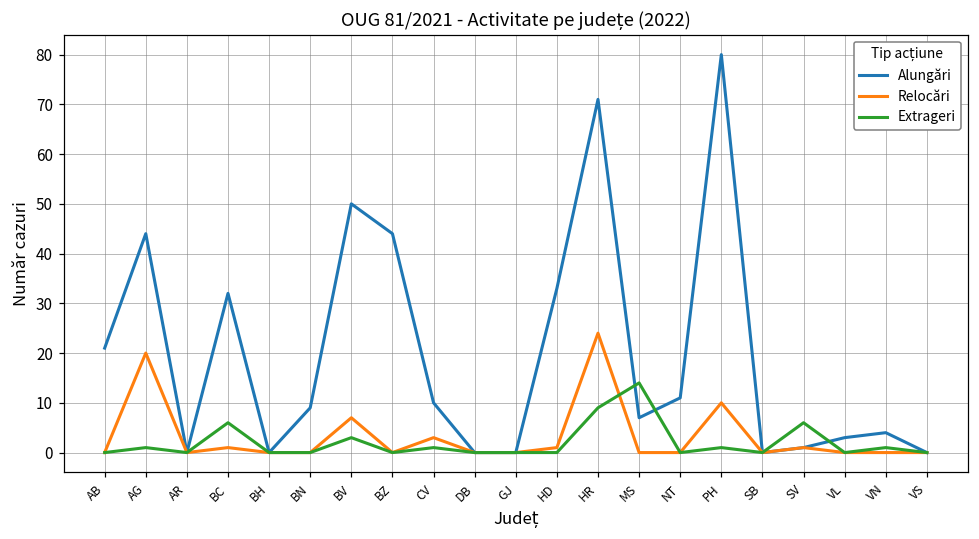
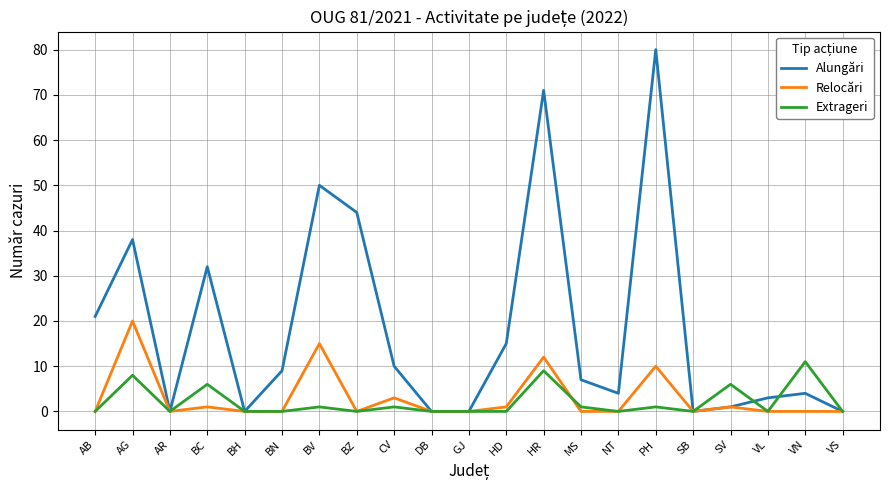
  {
    "Alungări": {
      "AB": 21,
-     "AG": 44,
+     "AG": 38,
      "BC": 32,
      "BN": 9,
      "BV": 50,
      "BZ": 44,
      "CV": 10,
-     "HD": 33,
+     "HD": 15,
      "HR": 71,
      "MS": 7,
-     "NT": 11,
+     "NT": 4,
      "PH": 80,
      "VL": 3,
      "VN": 4
    },
    "Relocări": {
      "AG": 20,
      "BC": 1,
-     "BV": 7,
+     "BV": 15,
      "CV": 3,
      "HD": 1,
-     "HR": 24,
+     "HR": 12,
      "MS": 0,
      "PH": 10,
      "VN": 0
    },
    "Extrageri": {
-     "AG": 1,
+     "AG": 8,
      "BC": 6,
-     "BV": 3,
+     "BV": 1,
      "CV": 1,
      "HD": 0,
      "HR": 9,
-     "MS": 14,
+     "MS": 1,
      "PH": 1,
      "SV": 6,
-     "VN": 1
+     "VN": 11
    }
  }
